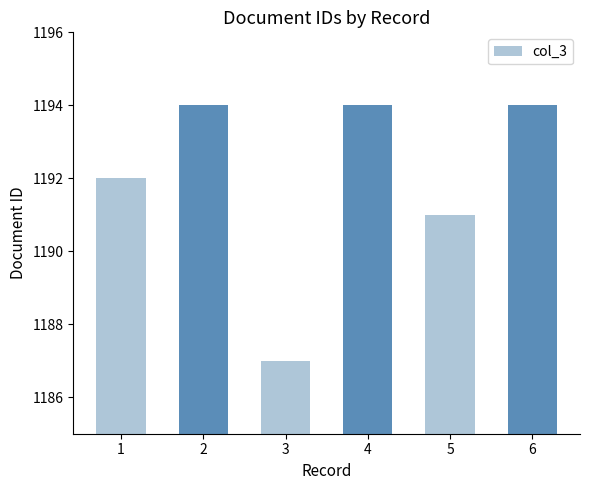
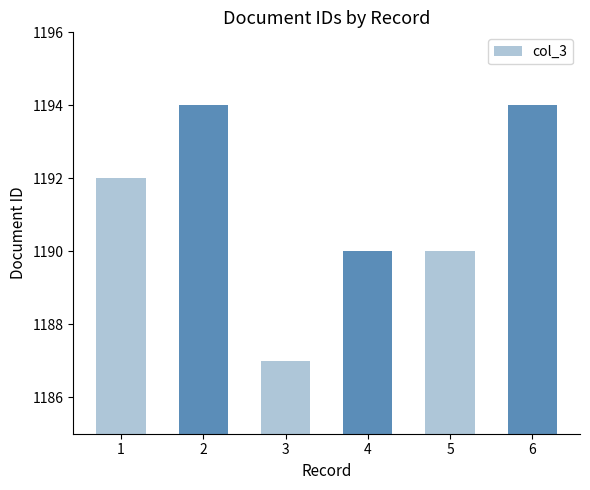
  {
    "1": 1192,
    "2": 1194,
    "3": 1187,
-   "4": 1194,
-   "5": 1191,
+   "4": 1190,
+   "5": 1190,
    "6": 1194
  }
